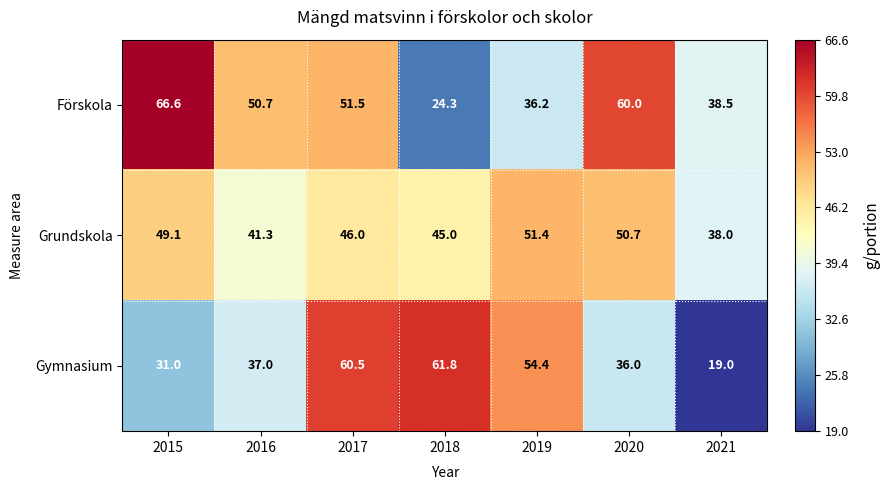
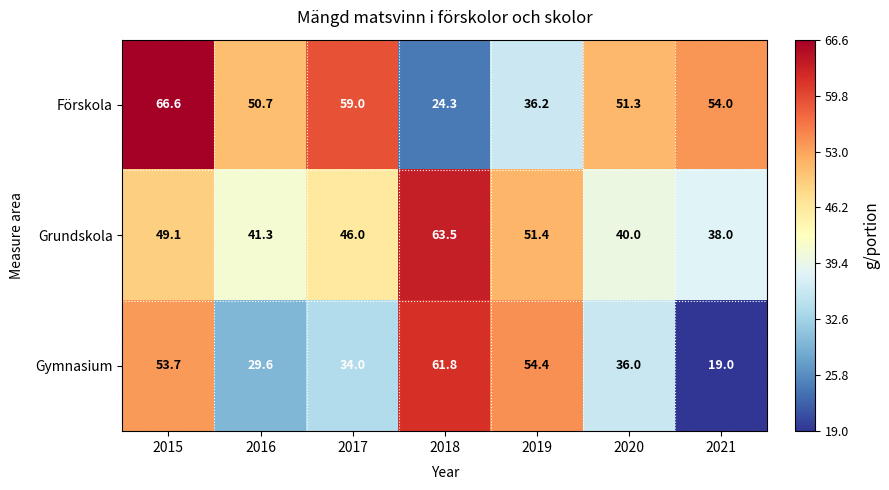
  {
    "Förskola": {
      "2015": 66.6,
      "2016": 50.7,
-     "2017": 51.5,
+     "2017": 59.0,
      "2018": 24.3,
      "2019": 36.2,
-     "2020": 60.0,
-     "2021": 38.5
+     "2020": 51.3,
+     "2021": 54.0
    },
    "Grundskola": {
      "2015": 49.1,
      "2016": 41.3,
      "2017": 46.0,
-     "2018": 45.0,
+     "2018": 63.5,
      "2019": 51.4,
-     "2020": 50.7,
+     "2020": 40.0,
      "2021": 38.0
    },
    "Gymnasium": {
-     "2015": 31.0,
-     "2016": 37.0,
-     "2017": 60.5,
+     "2015": 53.7,
+     "2016": 29.6,
+     "2017": 34.0,
      "2018": 61.8,
      "2019": 54.4,
      "2020": 36.0,
      "2021": 19.0
    }
  }
